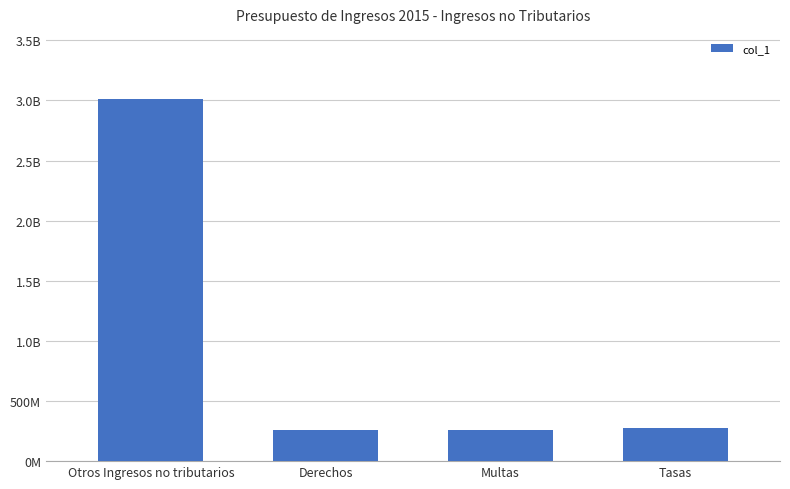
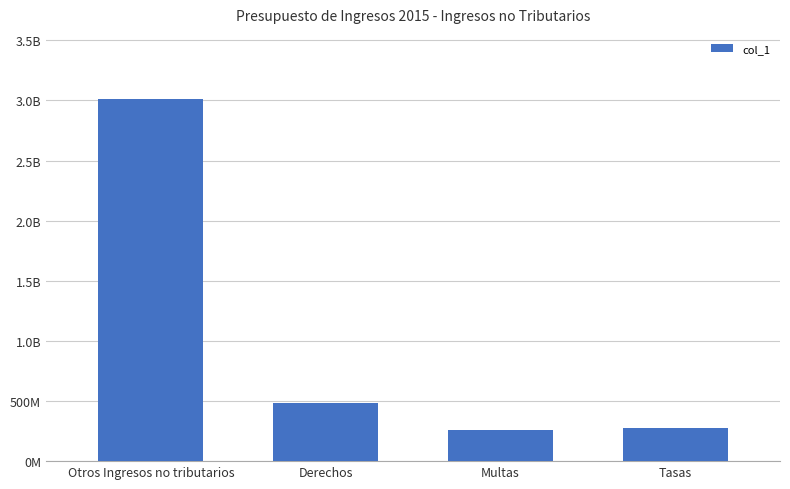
  {
    "Otros Ingresos no tributarios": 3010000000,
-   "Derechos": 260000000,
+   "Derechos": 490000000,
    "Multas": 260000000,
    "Tasas": 270000000
  }
